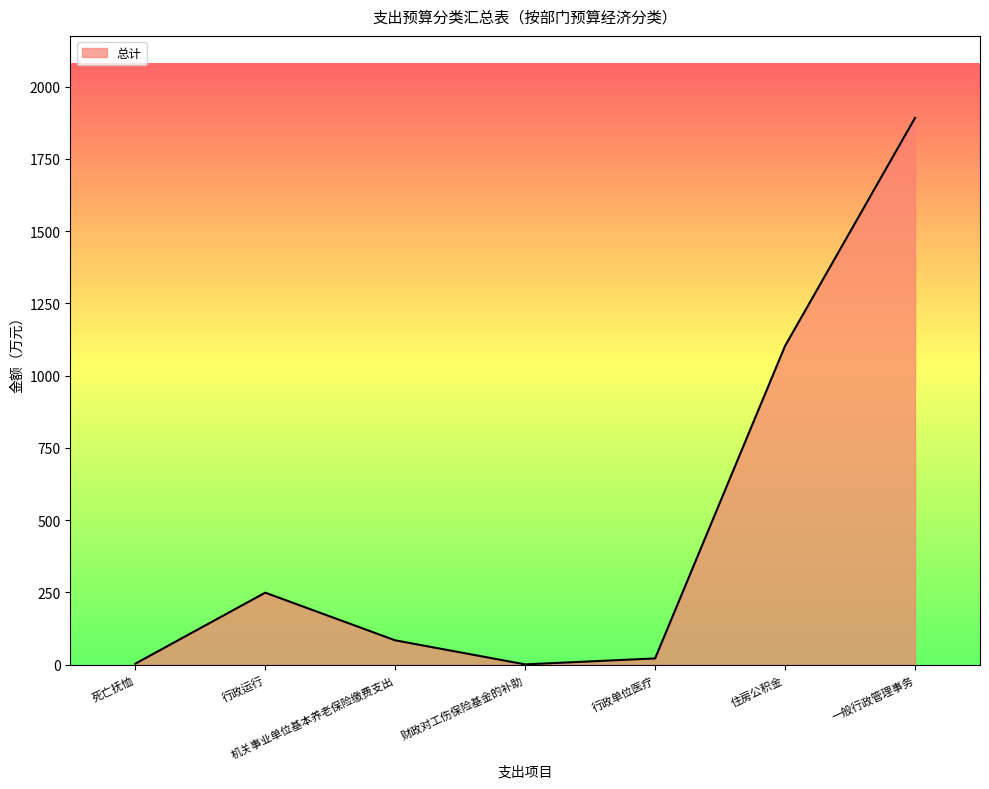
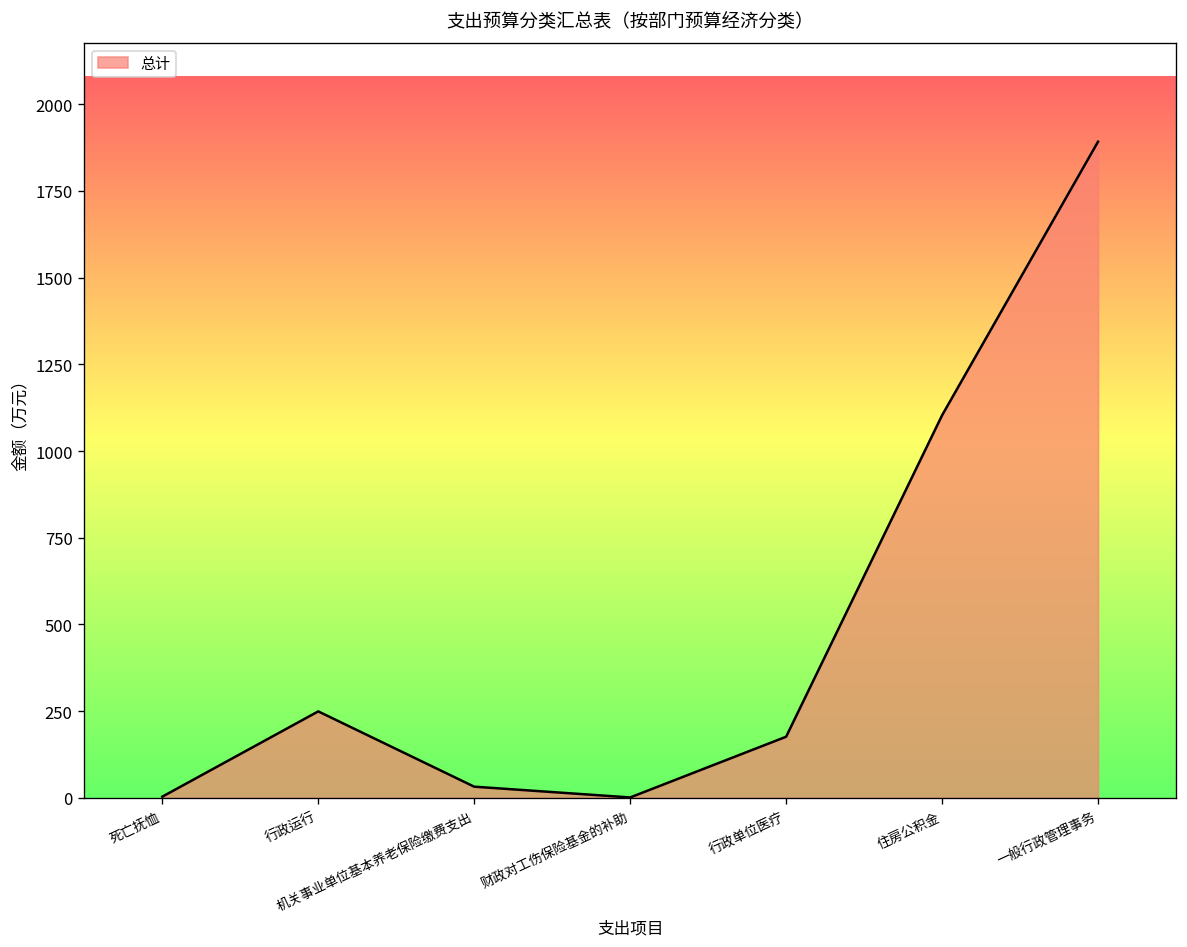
  {
    "死亡抚恤": 0,
    "行政运行": 250,
-   "机关事业单位基本养老保险缴费支出": 80,
+   "机关事业单位基本养老保险缴费支出": 30,
    "财政对工伤保险基金的补助": 0,
-   "行政单位医疗": 20,
+   "行政单位医疗": 180,
    "住房公积金": 1100,
    "一般行政管理事务": 1890
  }
